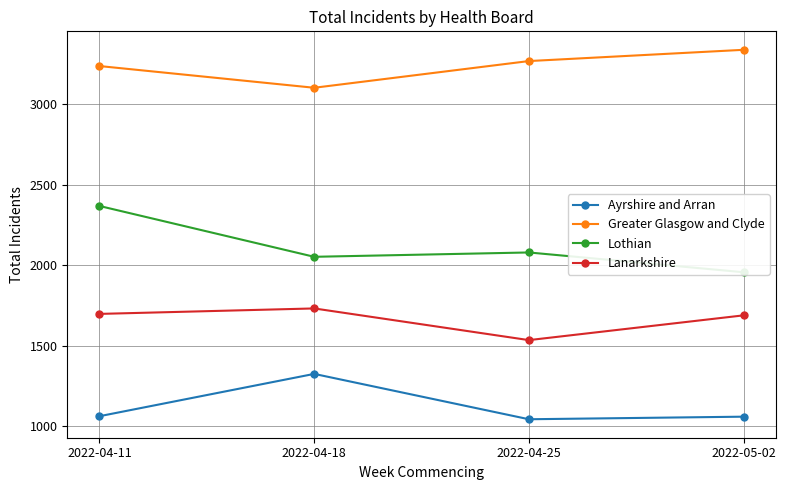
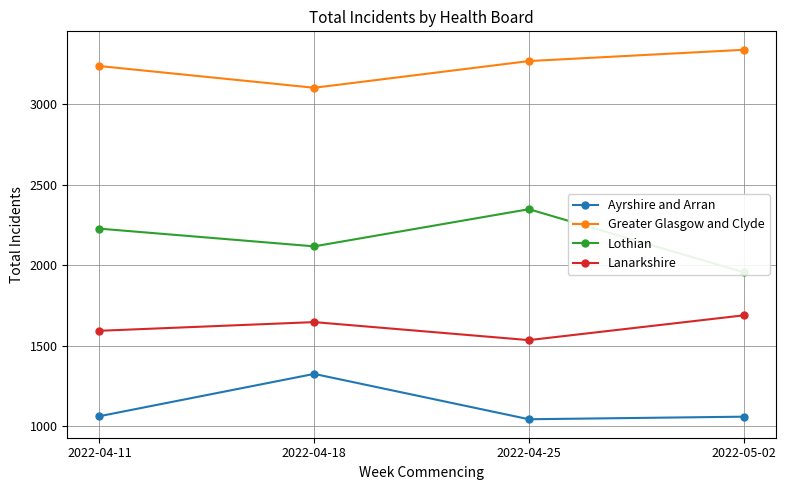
  {
    "Ayrshire and Arran": {
      "2022-04-11": 1060,
      "2022-04-18": 1320,
      "2022-04-25": 1040,
      "2022-05-02": 1060
    },
    "Greater Glasgow and Clyde": {
      "2022-04-11": 3240,
      "2022-04-18": 3100,
      "2022-04-25": 3270,
      "2022-05-02": 3340
    },
    "Lothian": {
-     "2022-04-11": 2370,
-     "2022-04-18": 2050,
-     "2022-04-25": 2080
+     "2022-04-11": 2230,
+     "2022-04-18": 2120,
+     "2022-04-25": 2350
    },
    "Lanarkshire": {
-     "2022-04-11": 1700,
-     "2022-04-18": 1730,
+     "2022-04-11": 1590,
+     "2022-04-18": 1650,
      "2022-04-25": 1530,
      "2022-05-02": 1690
    }
  }
